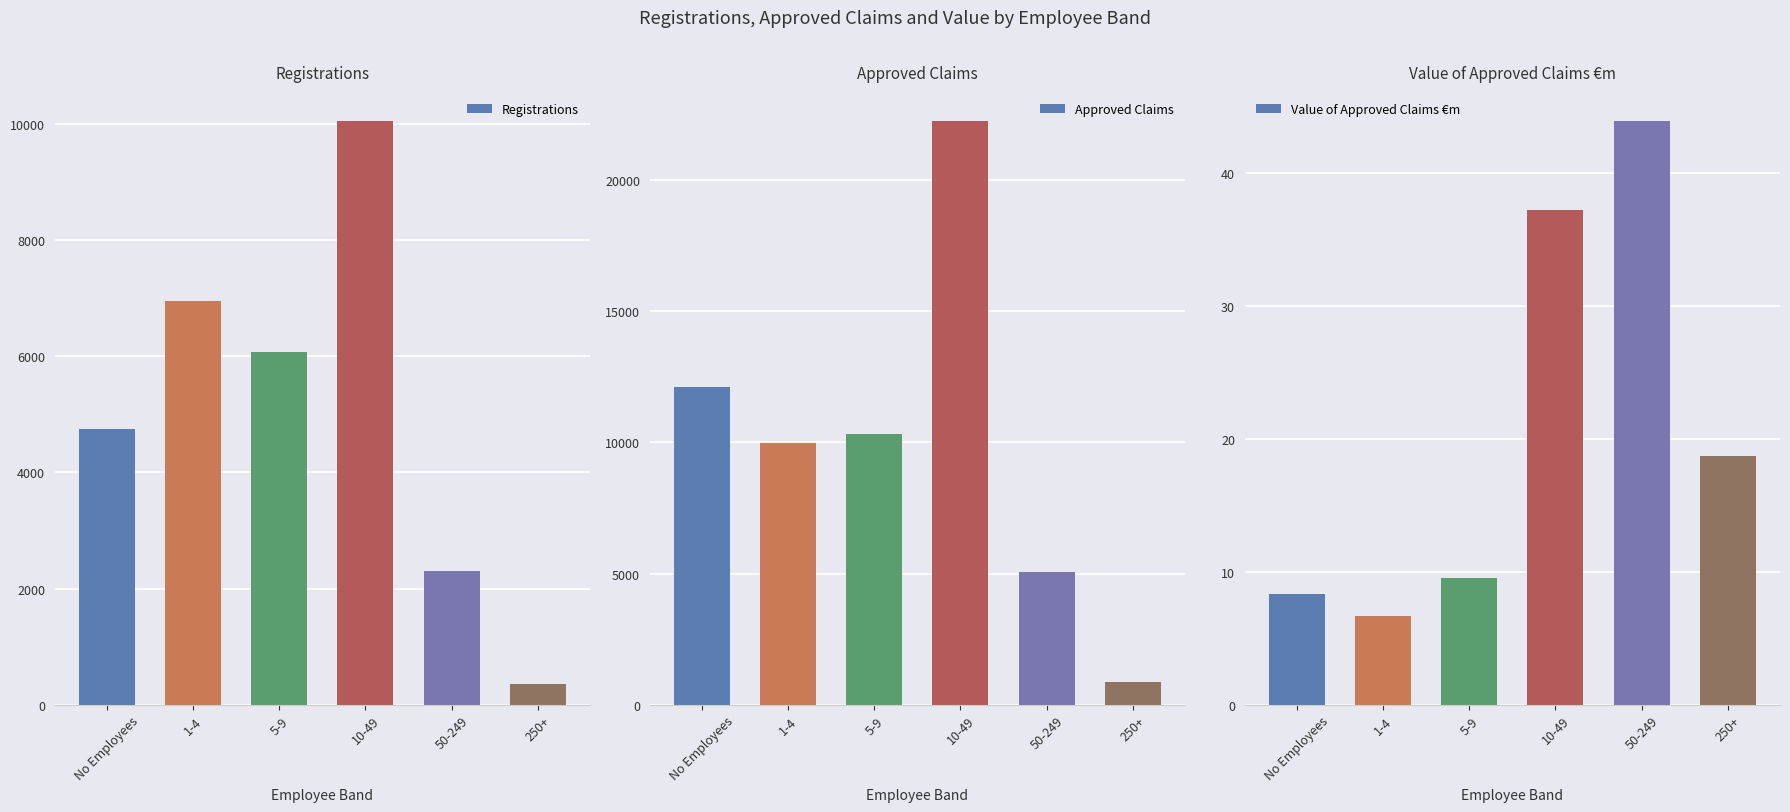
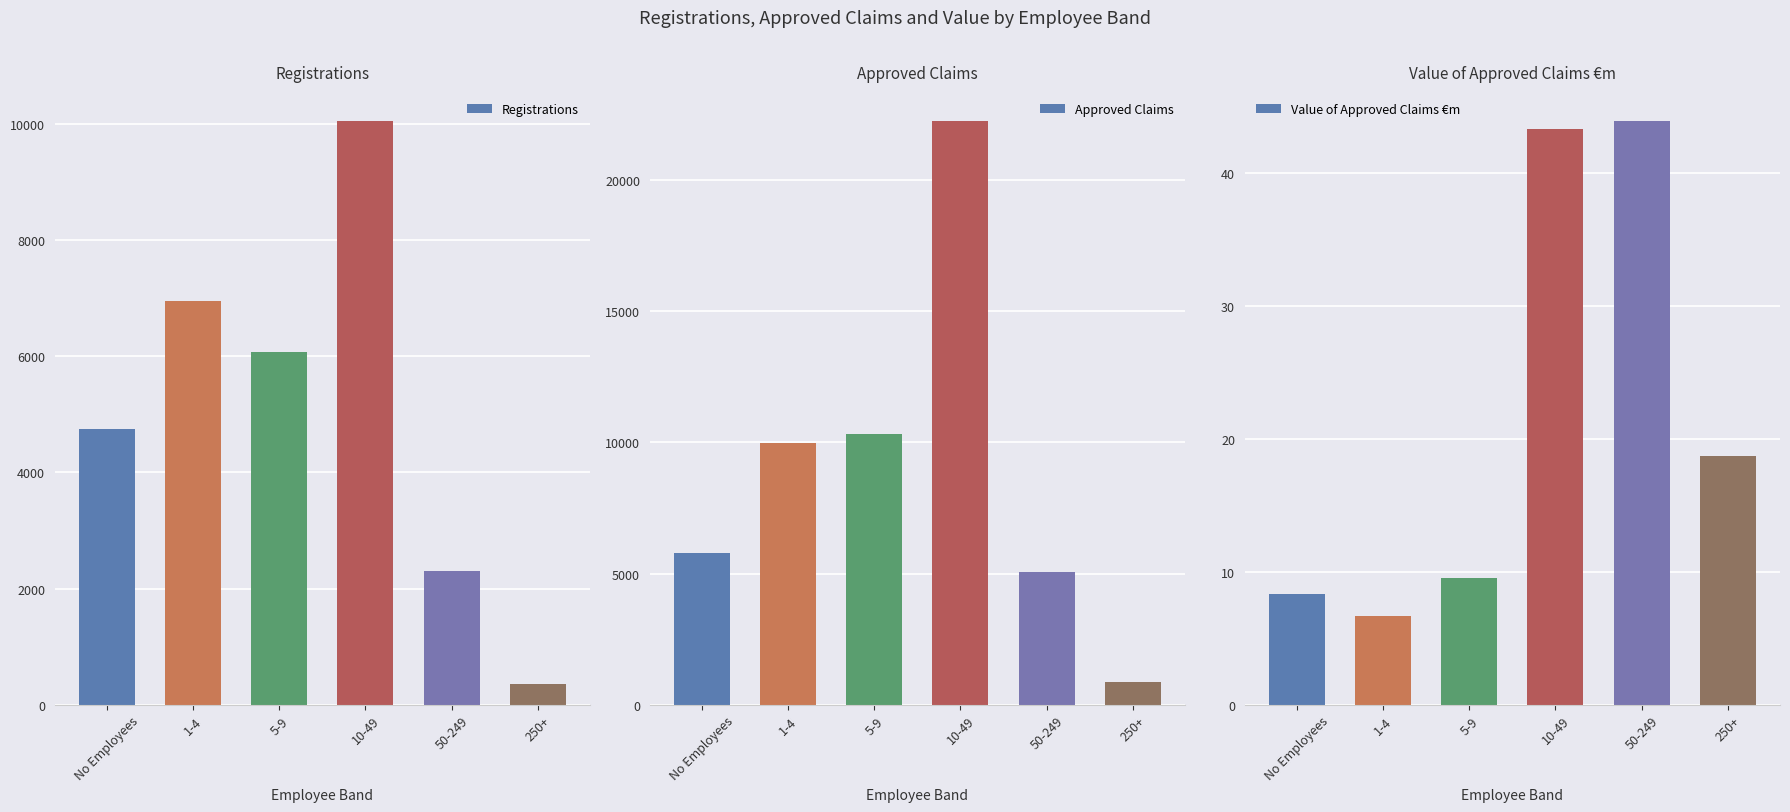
  {
    "Registrations": {
      "No Employees": 4800,
      "1-4": 7000,
      "5-9": 6100,
      "10-49": 10000,
      "50-249": 2300,
      "250+": 400
    },
    "Approved Claims": {
-     "No Employees": 12100,
+     "No Employees": 5800,
      "1-4": 10000,
      "5-9": 10300,
      "10-49": 22200,
      "50-249": 5100,
      "250+": 900
    },
    "Value of Approved Claims €m": {
      "No Employees": 8.4,
      "1-4": 6.7,
      "5-9": 9.5,
-     "10-49": 37.3,
+     "10-49": 43.3,
      "50-249": 43.9,
      "250+": 18.7
    }
  }
